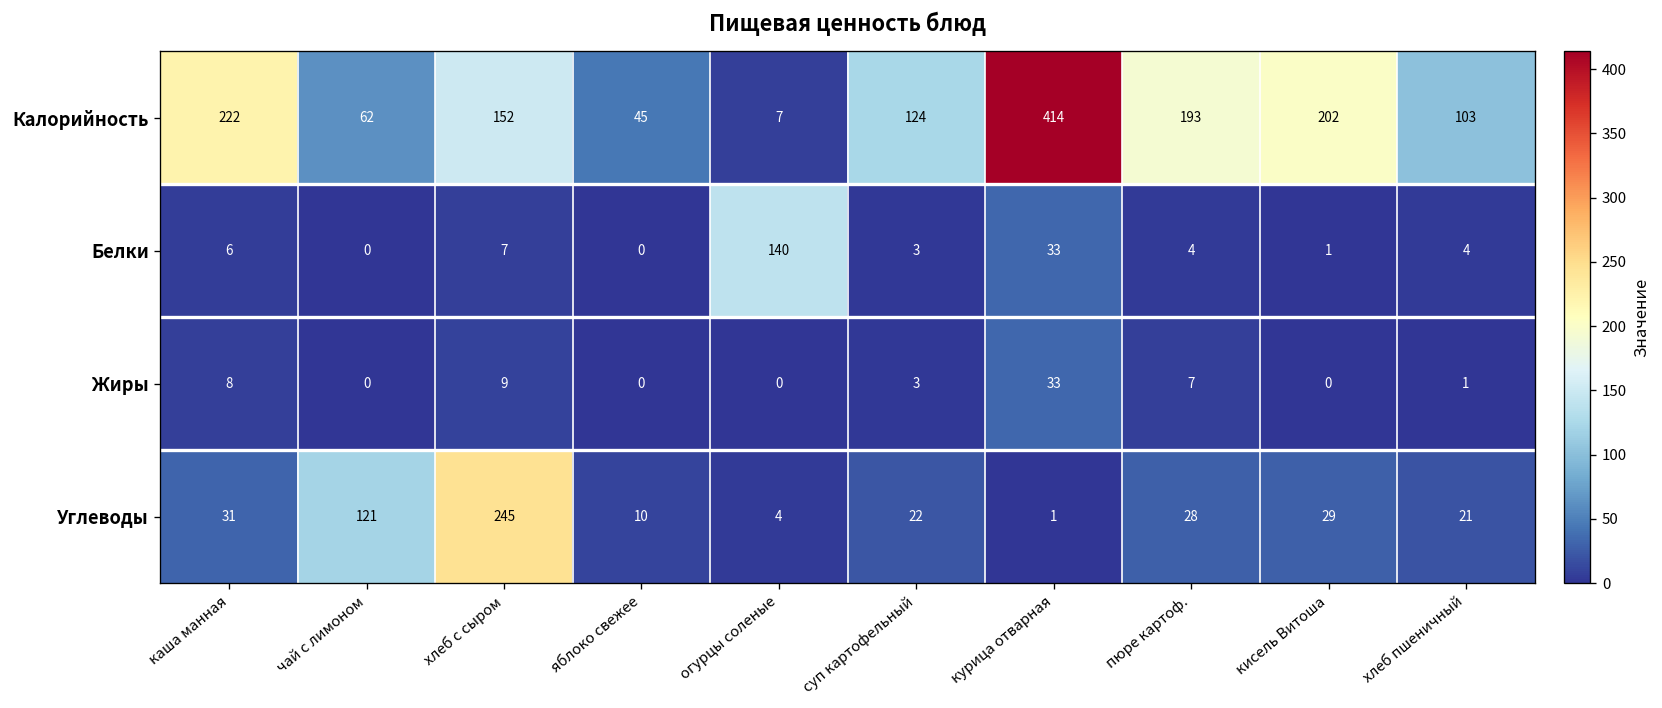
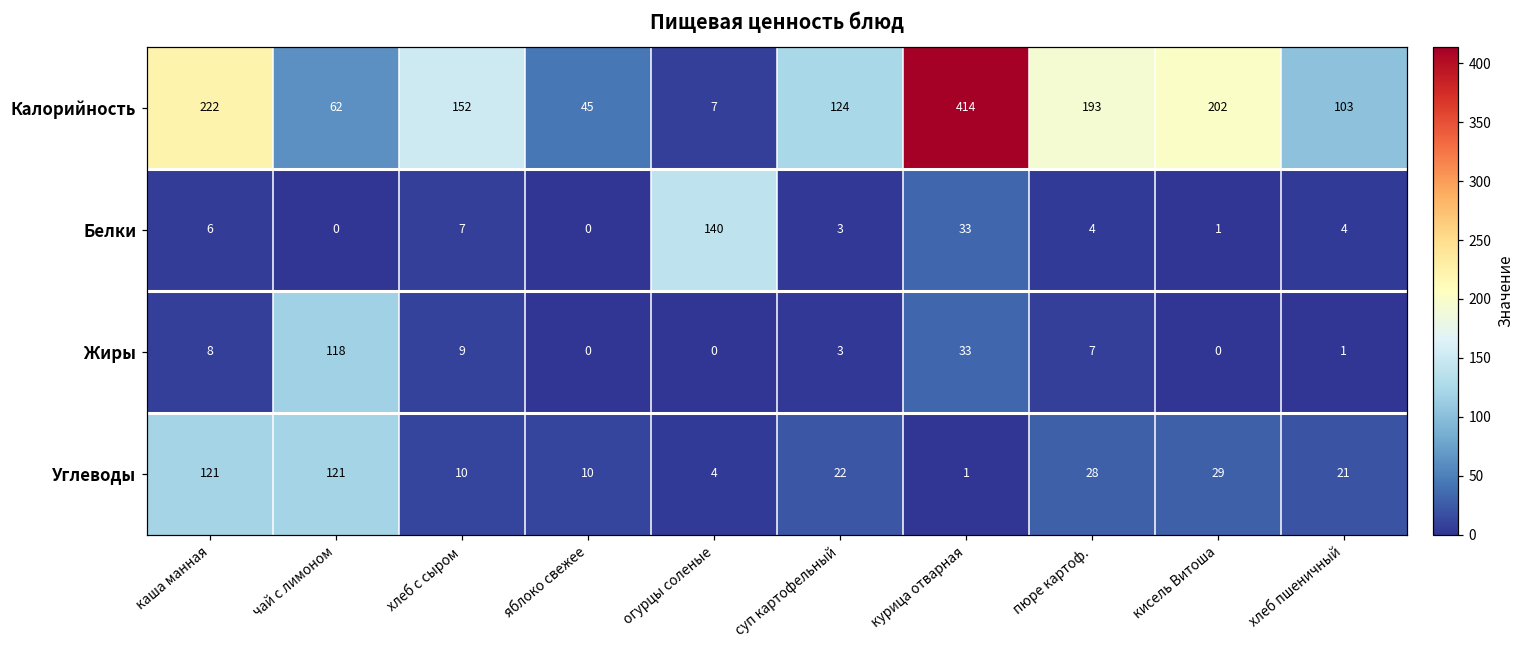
  {
    "Калорийность": {
      "каша манная": 222,
      "чай с лимоном": 62,
      "хлеб с сыром": 152,
      "яблоко свежее": 45,
      "огурцы соленые": 7,
      "суп картофельный": 124,
      "курица отварная": 414,
      "пюре картоф.": 193,
      "кисель Витоша": 202,
      "хлеб пшеничный": 103
    },
    "Белки": {
      "каша манная": 6,
      "чай с лимоном": 0,
      "хлеб с сыром": 7,
      "яблоко свежее": 0,
      "огурцы соленые": 140,
      "суп картофельный": 3,
      "курица отварная": 33,
      "пюре картоф.": 4,
      "кисель Витоша": 1,
      "хлеб пшеничный": 4
    },
    "Жиры": {
      "каша манная": 8,
-     "чай с лимоном": 0,
+     "чай с лимоном": 118,
      "хлеб с сыром": 9,
      "яблоко свежее": 0,
      "огурцы соленые": 0,
      "суп картофельный": 3,
      "курица отварная": 33,
      "пюре картоф.": 7,
      "кисель Витоша": 0,
      "хлеб пшеничный": 1
    },
    "Углеводы": {
-     "каша манная": 31,
+     "каша манная": 121,
      "чай с лимоном": 121,
-     "хлеб с сыром": 245,
+     "хлеб с сыром": 10,
      "яблоко свежее": 10,
      "огурцы соленые": 4,
      "суп картофельный": 22,
      "курица отварная": 1,
      "пюре картоф.": 28,
      "кисель Витоша": 29,
      "хлеб пшеничный": 21
    }
  }
